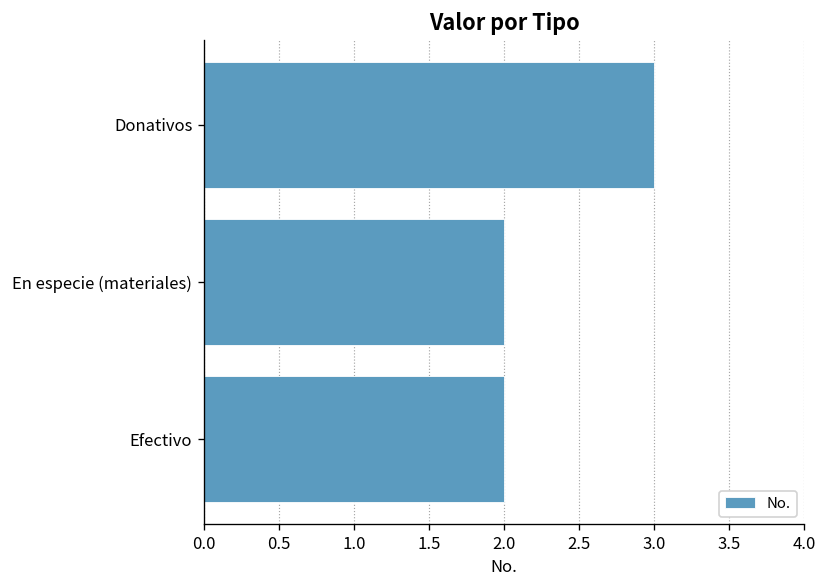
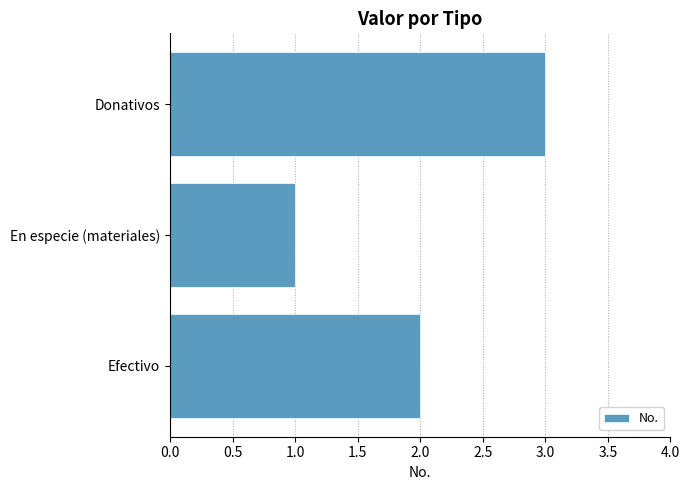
  {
    "Donativos": 3,
-   "En especie (materiales)": 2,
+   "En especie (materiales)": 1,
    "Efectivo": 2
  }
